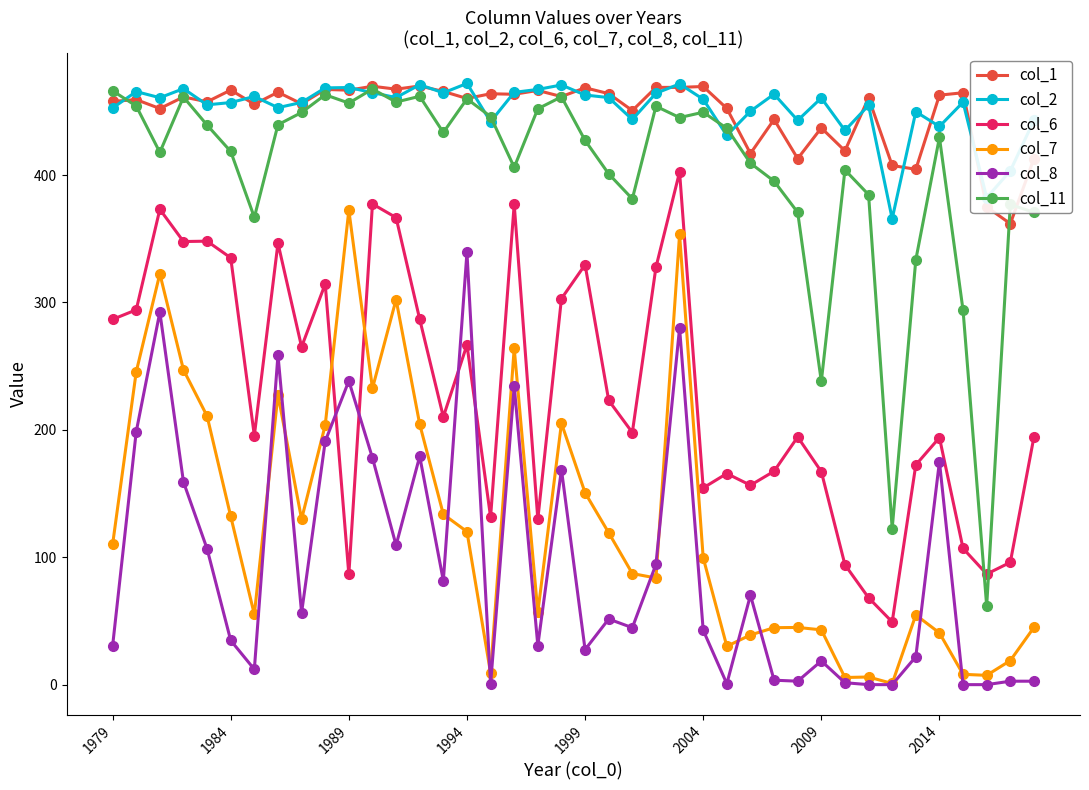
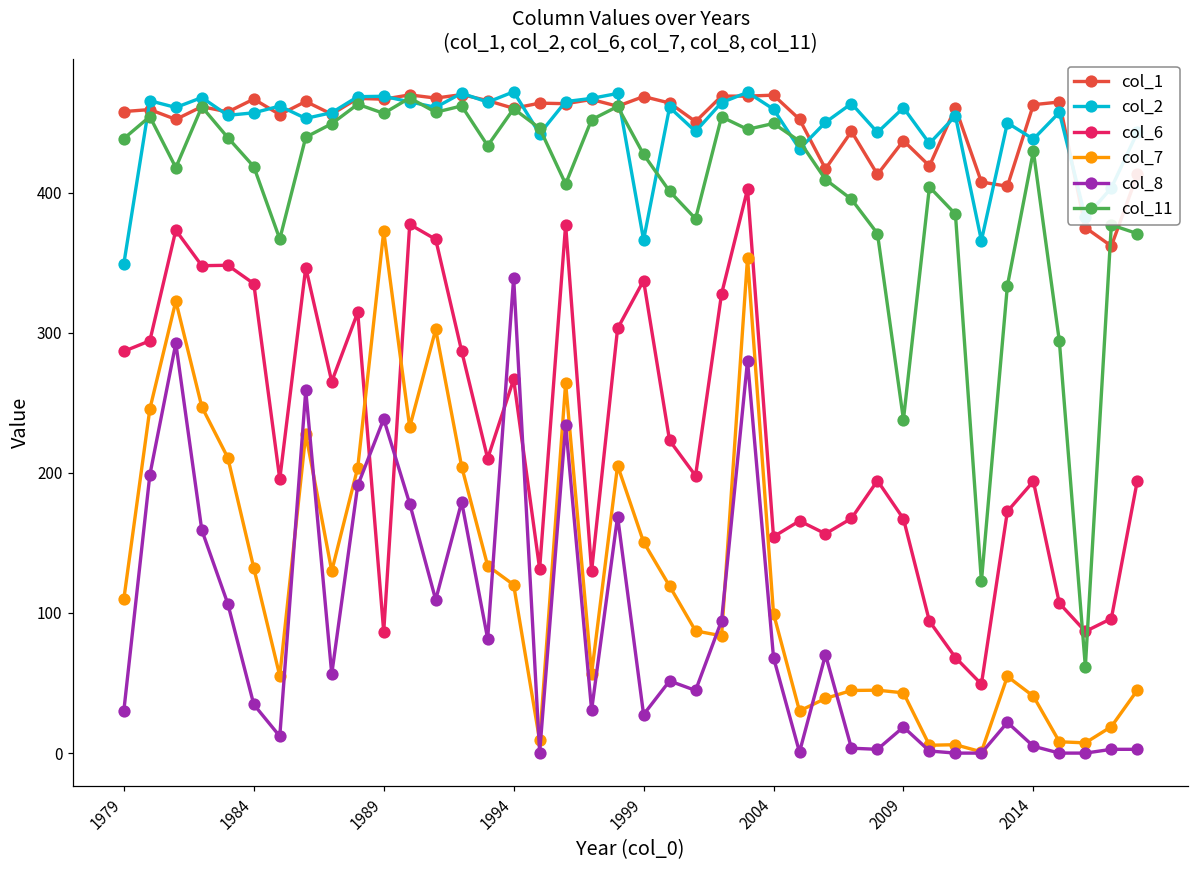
  {
    "col_1": {
      "1979": 458,
      "1984": 467,
      "1989": 467,
      "1999": 469,
      "2004": 470,
      "2009": 437,
      "2014": 463
    },
    "col_2": {
-     "1979": 453,
+     "1979": 349,
      "1984": 457,
      "1989": 469,
      "1994": 472,
-     "1999": 463,
+     "1999": 366,
      "2004": 460,
      "2009": 461,
      "2014": 438
    },
    "col_6": {
      "1979": 287,
      "1984": 335,
      "1989": 87,
      "1994": 267,
-     "1999": 330,
+     "1999": 337,
      "2004": 154,
      "2009": 167,
      "2014": 194
    },
    "col_7": {
      "1979": 110,
      "1984": 132,
      "1989": 372,
      "1994": 120,
      "1999": 151,
      "2004": 100,
      "2009": 43,
      "2014": 41
    },
    "col_8": {
      "1979": 30,
      "1984": 35,
      "1989": 238,
      "1994": 339,
      "1999": 28,
-     "2004": 43,
+     "2004": 68,
      "2009": 19,
-     "2014": 175
+     "2014": 5
    },
    "col_11": {
-     "1979": 466,
+     "1979": 439,
      "1984": 419,
      "1989": 457,
      "1999": 427,
      "2004": 449,
      "2009": 238,
      "2014": 430
    }
  }
